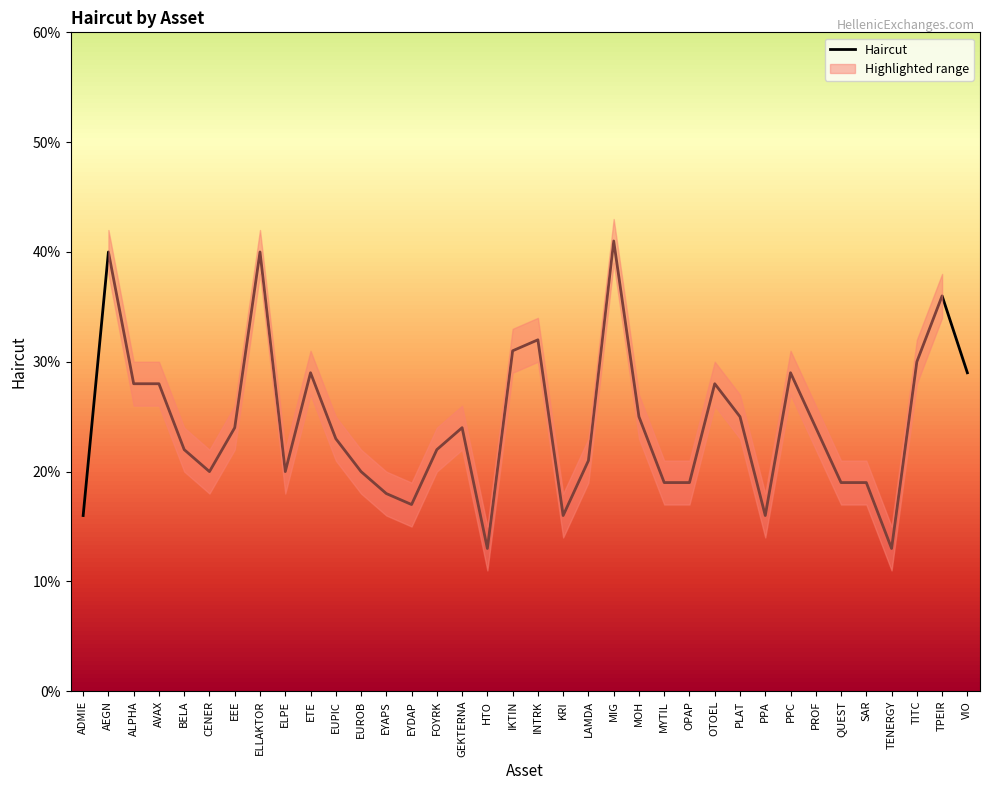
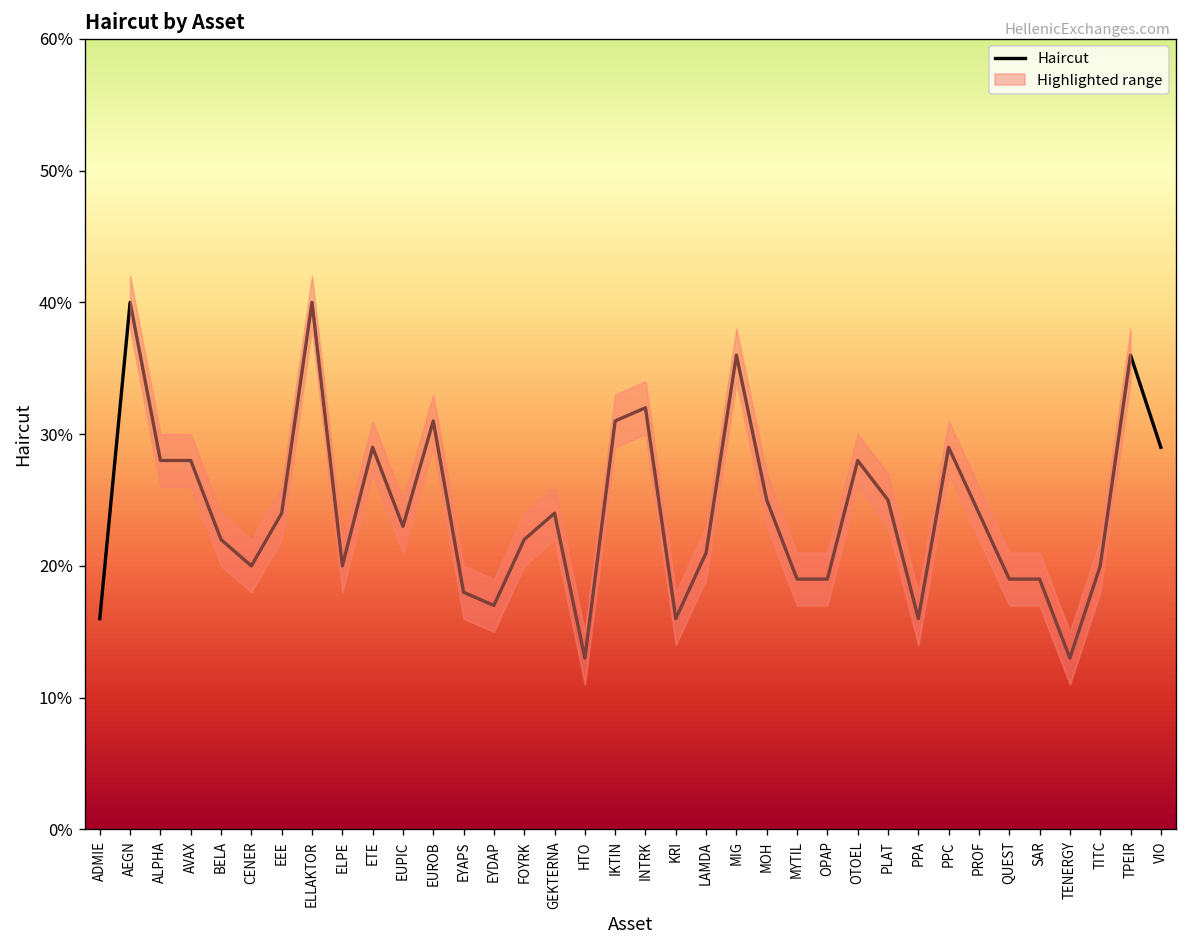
  {
    "Haircut": {
      "ADMIE": "16.0%",
      "AEGN": "40.0%",
      "ALPHA": "28.0%",
      "AVAX": "28.0%",
      "BELA": "22.0%",
      "CENER": "20.0%",
      "EEE": "24.0%",
      "ELLAKTOR": "40.0%",
      "ELPE": "20.0%",
      "ETE": "29.0%",
      "EUPIC": "23.0%",
-     "EUROB": "20.0%",
+     "EUROB": "31.0%",
      "EYAPS": "18.0%",
      "EYDAP": "17.0%",
      "FOYRK": "22.0%",
      "GEKTERNA": "24.0%",
      "HTO": "13.0%",
      "IKTIN": "31.0%",
      "INTRK": "32.0%",
      "KRI": "16.0%",
      "LAMDA": "21.0%",
-     "MIG": "41.0%",
+     "MIG": "36.0%",
      "MOH": "25.0%",
      "MYTIL": "19.0%",
      "OPAP": "19.0%",
      "OTOEL": "28.0%",
      "PLAT": "25.0%",
      "PPA": "16.0%",
      "PPC": "29.0%",
      "PROF": "24.0%",
      "QUEST": "19.0%",
      "SAR": "19.0%",
      "TENERGY": "13.0%",
-     "TITC": "30.0%",
+     "TITC": "20.0%",
      "TPEIR": "36.0%",
      "VIO": "29.0%"
    }
  }
